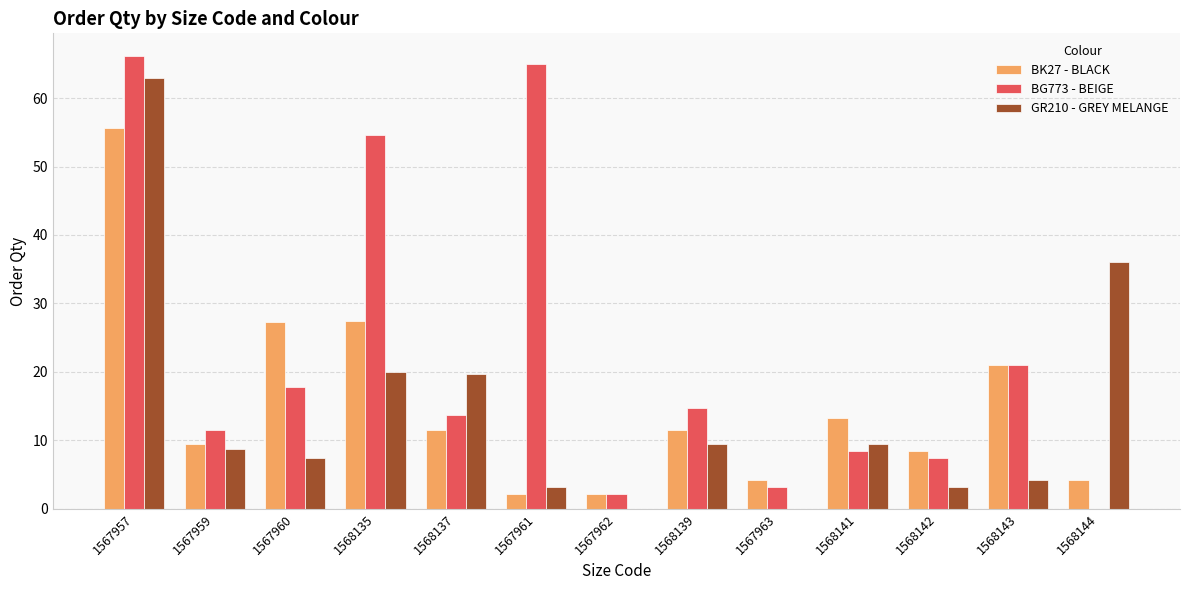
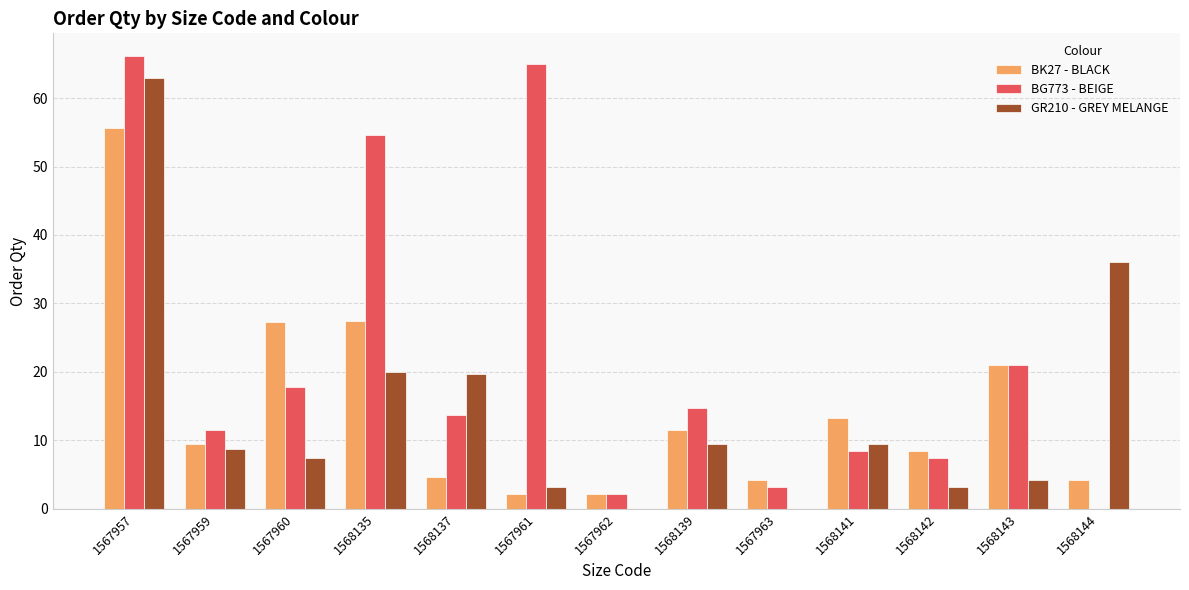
  {
    "BK27 - BLACK": {
      "1567957": 56,
      "1567959": 9,
      "1567960": 27,
      "1568135": 27,
-     "1568137": 12,
+     "1568137": 5,
      "1567961": 2,
      "1567962": 2,
      "1568139": 12,
      "1567963": 4,
      "1568141": 13,
      "1568142": 8,
      "1568143": 21,
      "1568144": 4
    },
    "BG773 - BEIGE": {
      "1567957": 66,
      "1567959": 12,
      "1567960": 18,
      "1568135": 55,
      "1568137": 14,
      "1567961": 65,
      "1567962": 2,
      "1568139": 15,
      "1567963": 3,
      "1568141": 8,
      "1568142": 7,
      "1568143": 21,
      "1568144": 0
    },
    "GR210 - GREY MELANGE": {
      "1567957": 63,
      "1567959": 9,
      "1567960": 7,
      "1568135": 20,
      "1568137": 20,
      "1567961": 3,
      "1567962": 0,
      "1568139": 9,
      "1567963": 0,
      "1568141": 9,
      "1568142": 3,
      "1568143": 4,
      "1568144": 36
    }
  }
